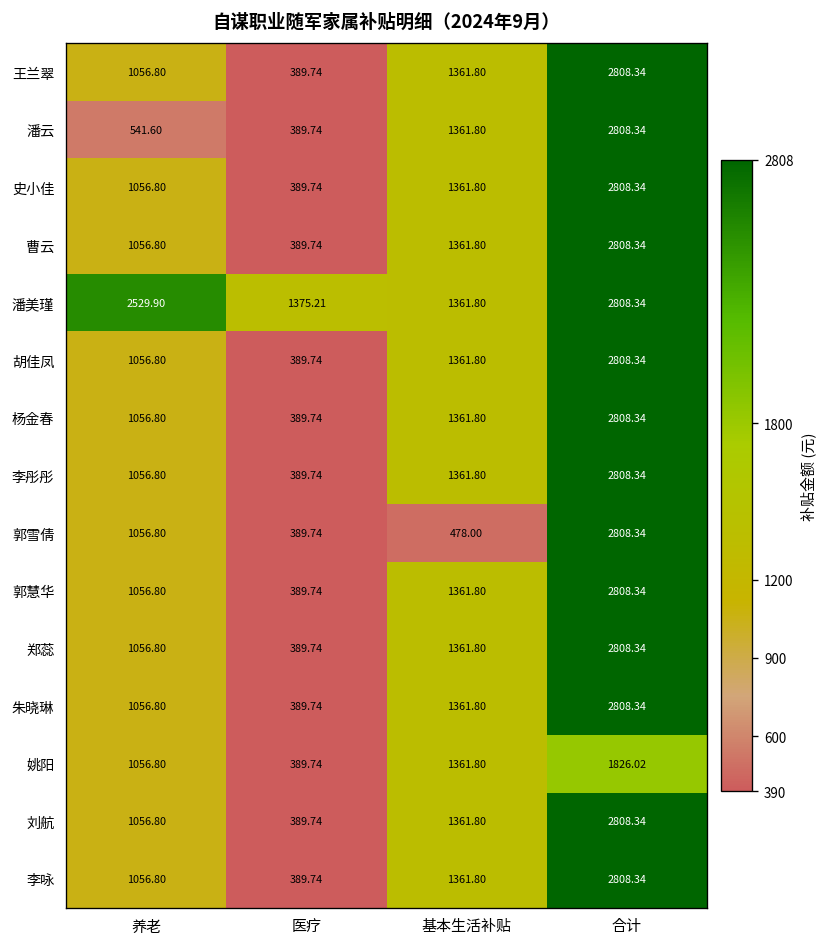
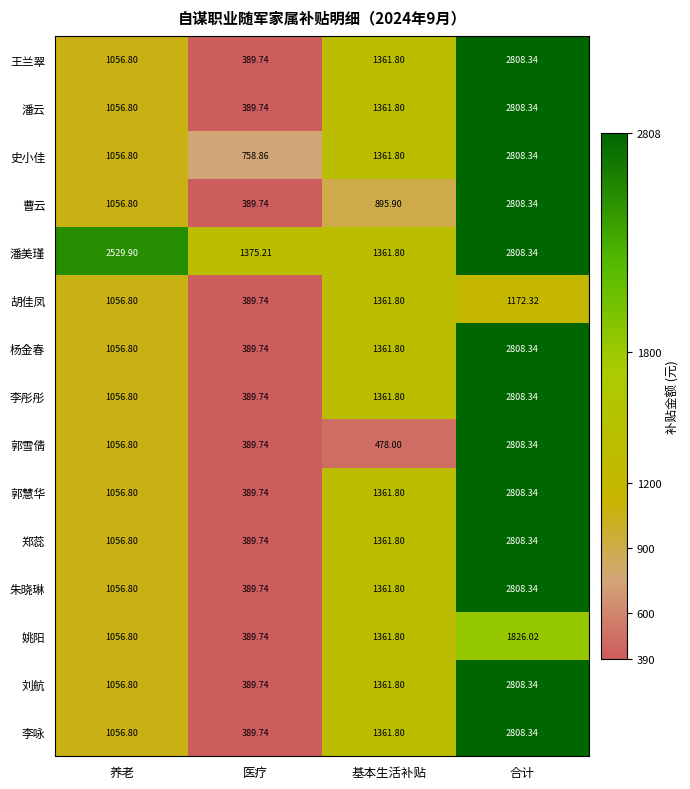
  {
    "王兰翠": {
      "养老": 1056.80,
      "医疗": 389.74,
      "基本生活补贴": 1361.80,
      "合计": 2808.34
    },
    "潘云": {
-     "养老": 541.60,
+     "养老": 1056.80,
      "医疗": 389.74,
      "基本生活补贴": 1361.80,
      "合计": 2808.34
    },
    "史小佳": {
      "养老": 1056.80,
-     "医疗": 389.74,
+     "医疗": 758.86,
      "基本生活补贴": 1361.80,
      "合计": 2808.34
    },
    "曹云": {
      "养老": 1056.80,
      "医疗": 389.74,
-     "基本生活补贴": 1361.80,
+     "基本生活补贴": 895.90,
      "合计": 2808.34
    },
    "潘美瑾": {
      "养老": 2529.90,
      "医疗": 1375.21,
      "基本生活补贴": 1361.80,
      "合计": 2808.34
    },
    "胡佳凤": {
      "养老": 1056.80,
      "医疗": 389.74,
      "基本生活补贴": 1361.80,
-     "合计": 2808.34
+     "合计": 1172.32
    },
    "杨金春": {
      "养老": 1056.80,
      "医疗": 389.74,
      "基本生活补贴": 1361.80,
      "合计": 2808.34
    },
    "李彤彤": {
      "养老": 1056.80,
      "医疗": 389.74,
      "基本生活补贴": 1361.80,
      "合计": 2808.34
    },
    "郭雪倩": {
      "养老": 1056.80,
      "医疗": 389.74,
      "基本生活补贴": 478.00,
      "合计": 2808.34
    },
    "郭慧华": {
      "养老": 1056.80,
      "医疗": 389.74,
      "基本生活补贴": 1361.80,
      "合计": 2808.34
    },
    "郑蕊": {
      "养老": 1056.80,
      "医疗": 389.74,
      "基本生活补贴": 1361.80,
      "合计": 2808.34
    },
    "朱晓琳": {
      "养老": 1056.80,
      "医疗": 389.74,
      "基本生活补贴": 1361.80,
      "合计": 2808.34
    },
    "姚阳": {
      "养老": 1056.80,
      "医疗": 389.74,
      "基本生活补贴": 1361.80,
      "合计": 1826.02
    },
    "刘航": {
      "养老": 1056.80,
      "医疗": 389.74,
      "基本生活补贴": 1361.80,
      "合计": 2808.34
    },
    "李咏": {
      "养老": 1056.80,
      "医疗": 389.74,
      "基本生活补贴": 1361.80,
      "合计": 2808.34
    }
  }
